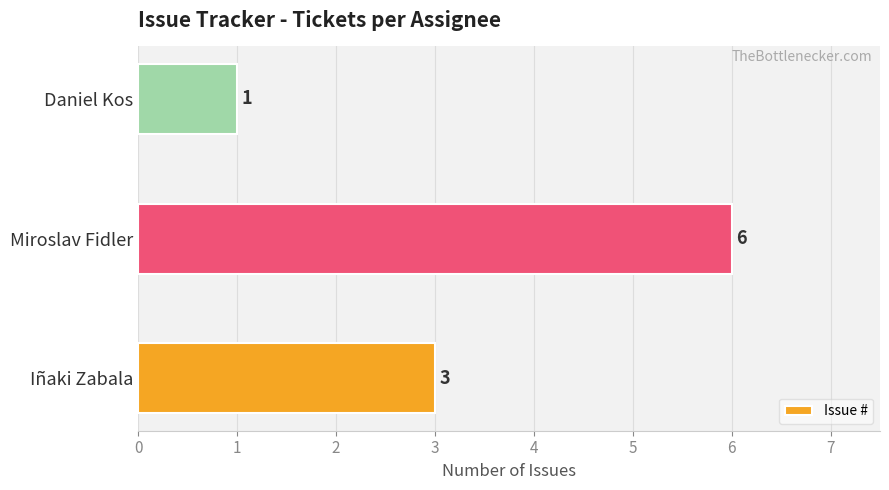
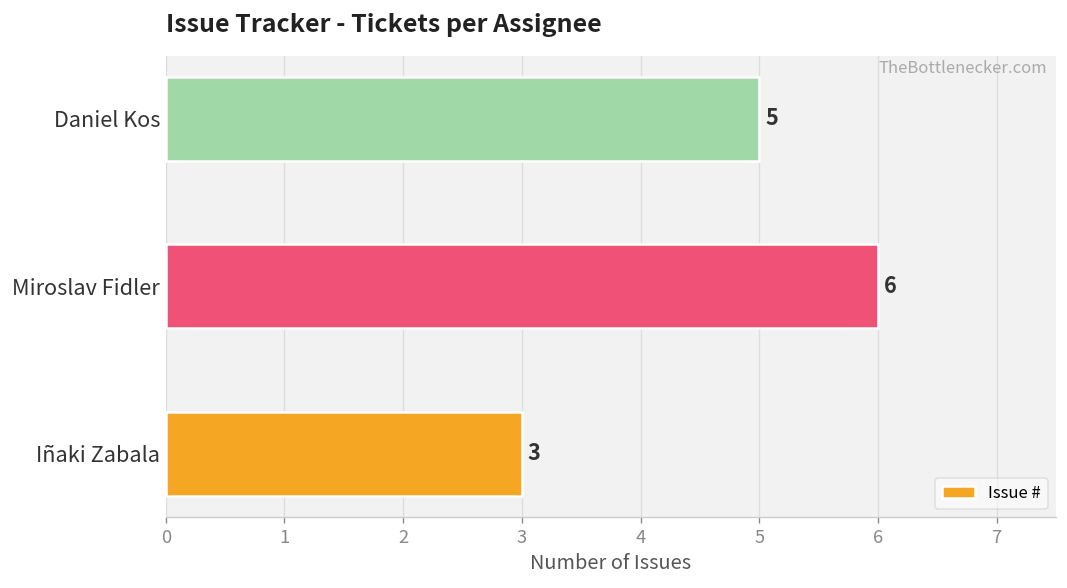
  {
-   "Daniel Kos": 1,
+   "Daniel Kos": 5,
    "Miroslav Fidler": 6,
    "Iñaki Zabala": 3
  }
